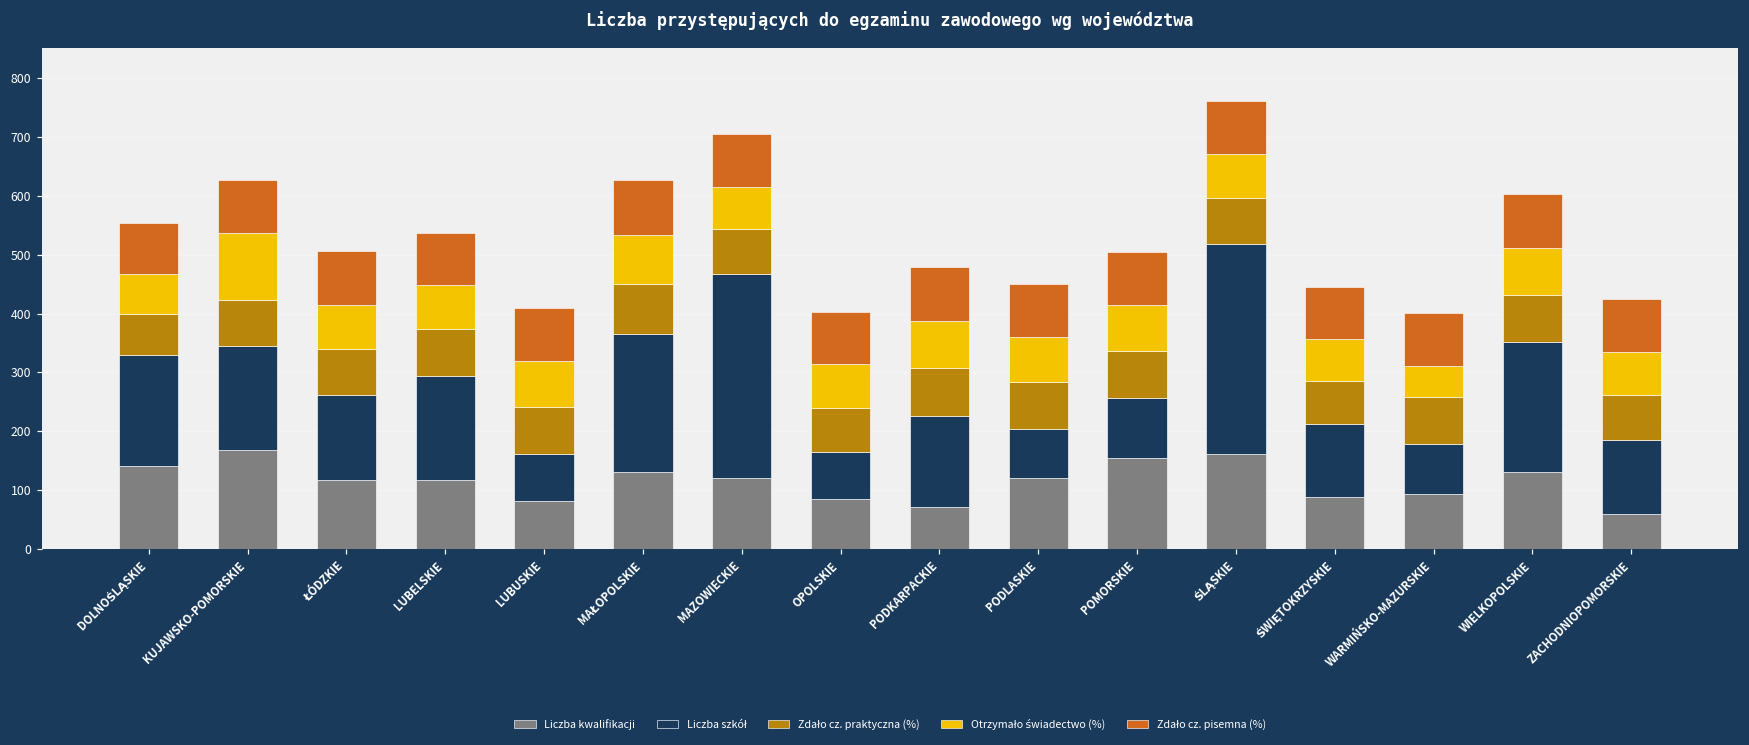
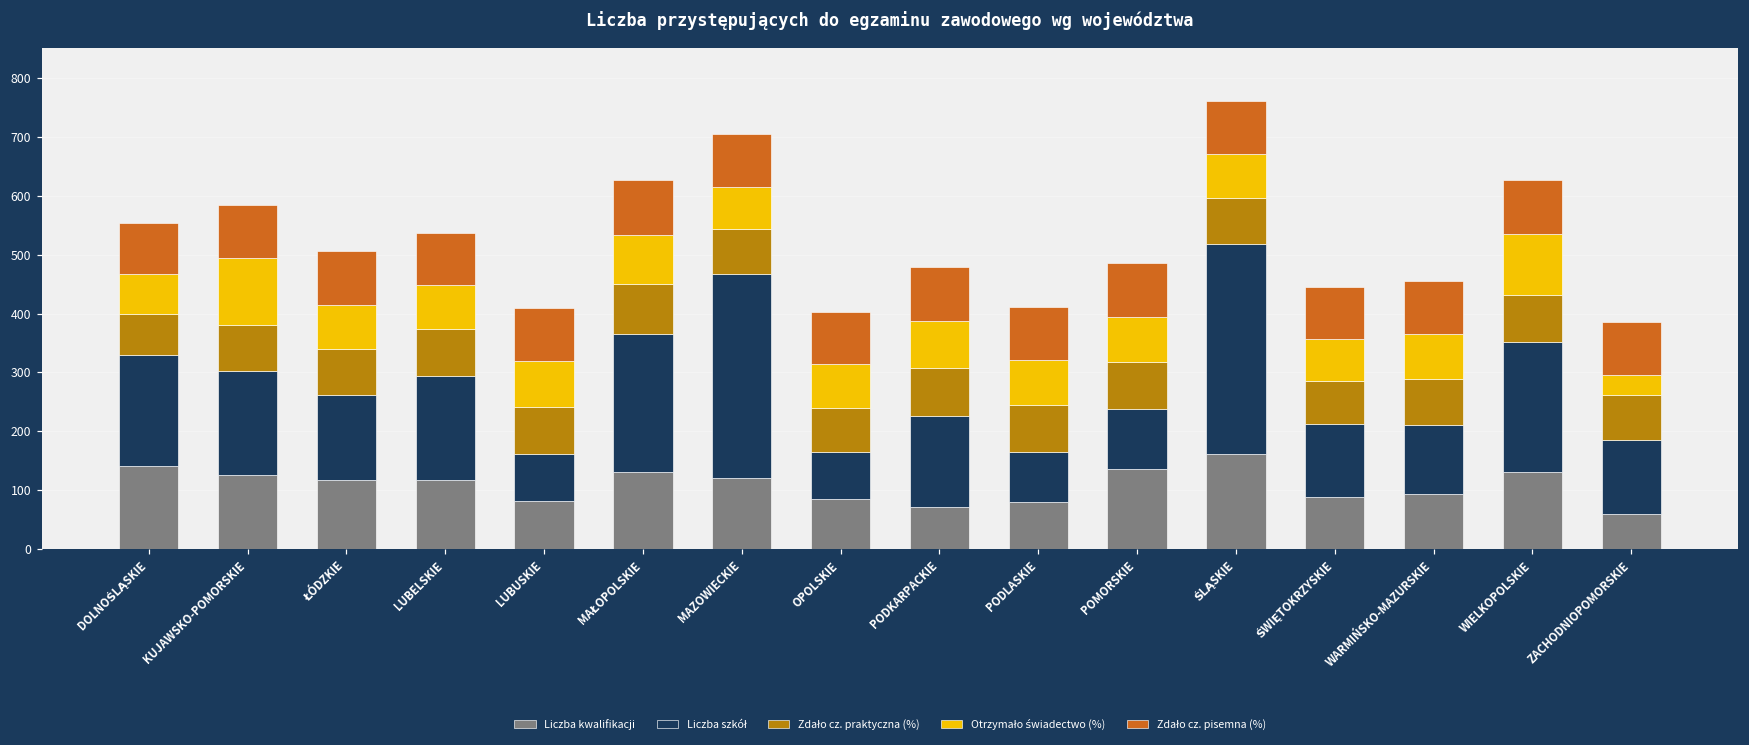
  {
    "Liczba kwalifikacji": {
      "DOLNOŚLĄSKIE": 140,
-     "KUJAWSKO-POMORSKIE": 170,
+     "KUJAWSKO-POMORSKIE": 130,
      "ŁÓDZKIE": 120,
      "LUBELSKIE": 120,
      "LUBUSKIE": 80,
      "MAŁOPOLSKIE": 130,
      "MAZOWIECKIE": 120,
      "OPOLSKIE": 80,
      "PODKARPACKIE": 70,
-     "PODLASKIE": 120,
-     "POMORSKIE": 150,
+     "PODLASKIE": 80,
+     "POMORSKIE": 140,
      "ŚLĄSKIE": 160,
      "ŚWIĘTOKRZYSKIE": 90,
      "WARMIŃSKO-MAZURSKIE": 90,
      "WIELKOPOLSKIE": 130,
      "ZACHODNIOPOMORSKIE": 60
    },
    "Liczba szkół": {
      "DOLNOŚLĄSKIE": 190,
      "KUJAWSKO-POMORSKIE": 180,
      "ŁÓDZKIE": 150,
      "LUBELSKIE": 180,
      "LUBUSKIE": 80,
      "MAŁOPOLSKIE": 240,
      "MAZOWIECKIE": 350,
      "OPOLSKIE": 80,
      "PODKARPACKIE": 150,
      "PODLASKIE": 80,
      "POMORSKIE": 100,
      "ŚLĄSKIE": 360,
      "ŚWIĘTOKRZYSKIE": 130,
-     "WARMIŃSKO-MAZURSKIE": 90,
+     "WARMIŃSKO-MAZURSKIE": 120,
      "WIELKOPOLSKIE": 220,
      "ZACHODNIOPOMORSKIE": 130
    },
    "Otrzymało świadectwo (%)": {
      "DOLNOŚLĄSKIE": 70,
      "KUJAWSKO-POMORSKIE": 110,
      "ŁÓDZKIE": 80,
      "LUBELSKIE": 80,
      "LUBUSKIE": 80,
      "MAŁOPOLSKIE": 80,
      "MAZOWIECKIE": 70,
      "OPOLSKIE": 70,
      "PODKARPACKIE": 80,
      "PODLASKIE": 80,
      "POMORSKIE": 80,
      "ŚLĄSKIE": 80,
      "ŚWIĘTOKRZYSKIE": 70,
-     "WARMIŃSKO-MAZURSKIE": 50,
-     "WIELKOPOLSKIE": 80,
-     "ZACHODNIOPOMORSKIE": 70
+     "WARMIŃSKO-MAZURSKIE": 80,
+     "WIELKOPOLSKIE": 100,
+     "ZACHODNIOPOMORSKIE": 30
    }
  }
